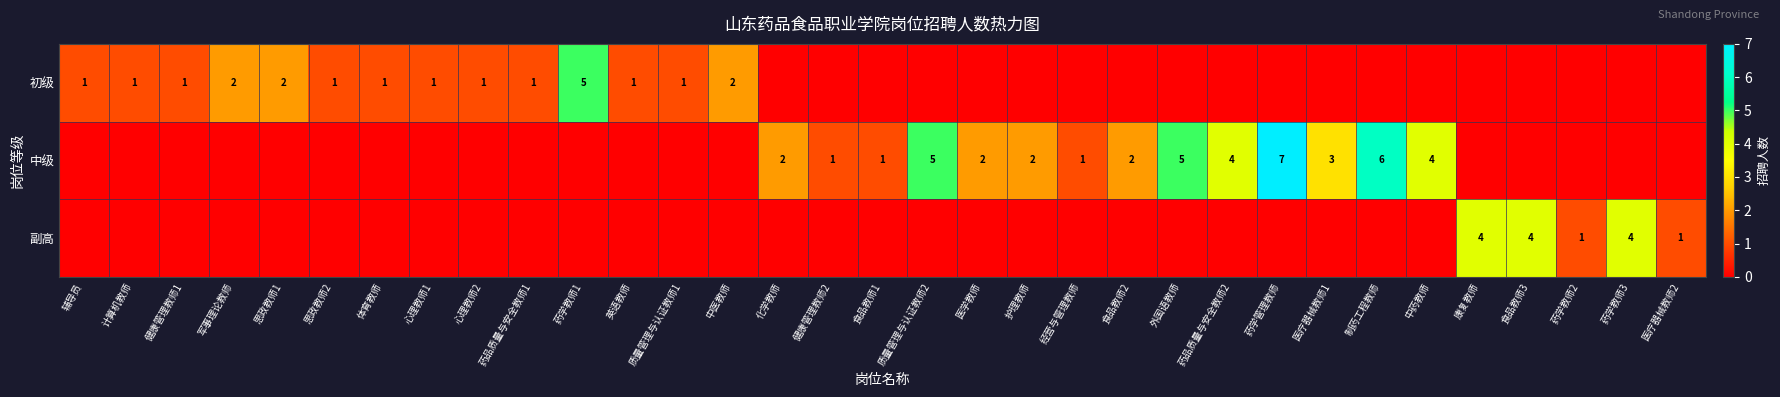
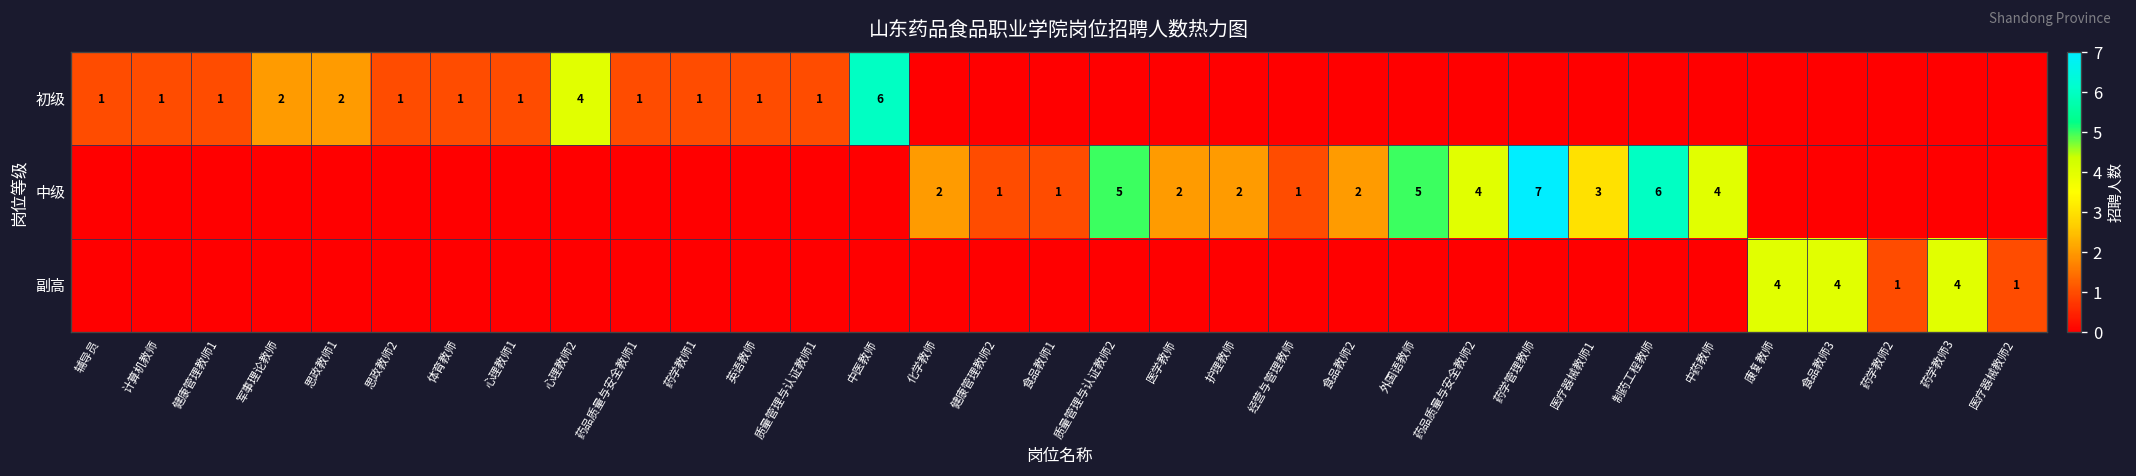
  {
    "初级": {
      "辅导员": 1,
      "计算机教师": 1,
      "健康管理教师1": 1,
      "军事理论教师": 2,
      "思政教师1": 2,
      "思政教师2": 1,
      "体育教师": 1,
      "心理教师1": 1,
-     "心理教师2": 1,
+     "心理教师2": 4,
      "药品质量与安全教师1": 1,
-     "药学教师1": 5,
+     "药学教师1": 1,
      "英语教师": 1,
      "质量管理与认证教师1": 1,
-     "中医教师": 2
+     "中医教师": 6
    },
    "中级": {
      "化学教师": 2,
      "健康管理教师2": 1,
      "食品教师1": 1,
      "质量管理与认证教师2": 5,
      "医学教师": 2,
      "护理教师": 2,
      "经营与管理教师": 1,
      "食品教师2": 2,
      "外国语教师": 5,
      "药品质量与安全教师2": 4,
      "药学管理教师": 7,
      "医疗器械教师1": 3,
      "制药工程教师": 6,
      "中药教师": 4
    },
    "副高": {
      "康复教师": 4,
      "食品教师3": 4,
      "药学教师2": 1,
      "药学教师3": 4,
      "医疗器械教师2": 1
    }
  }
